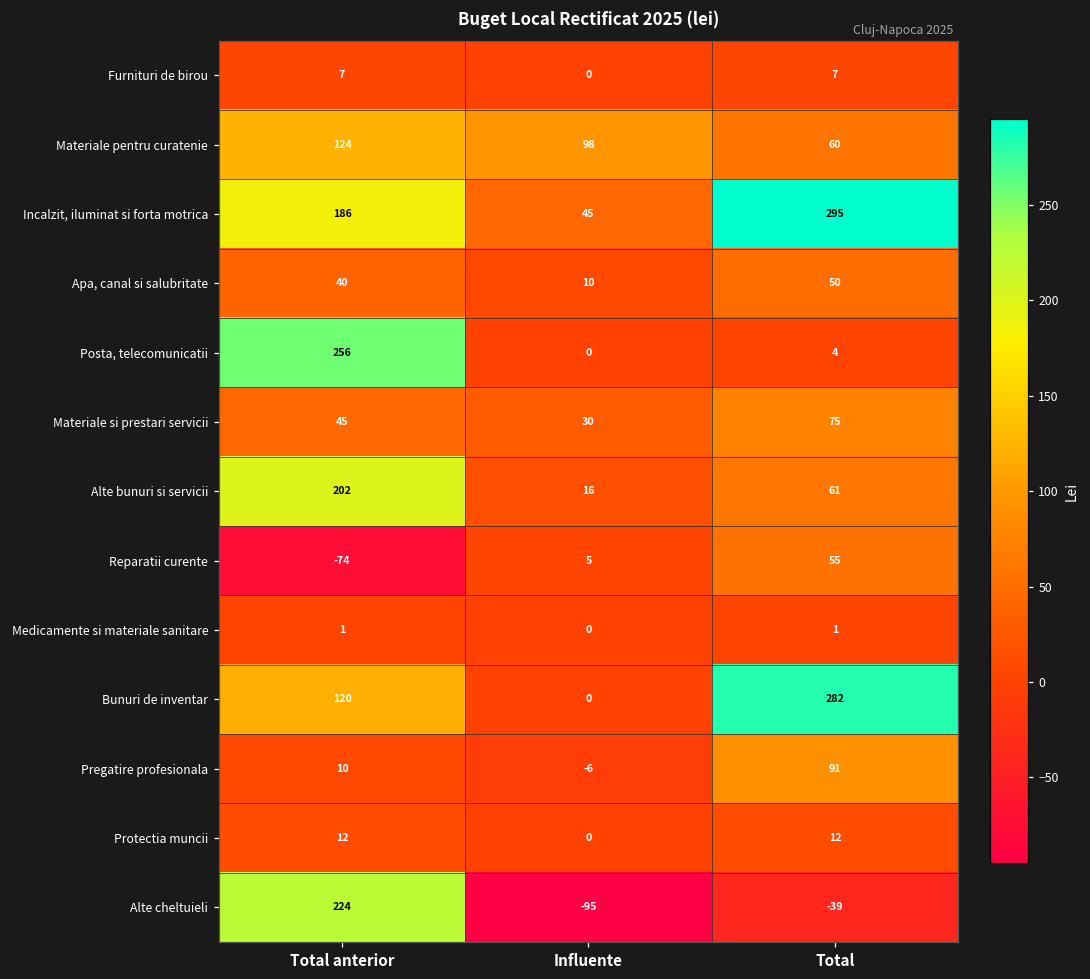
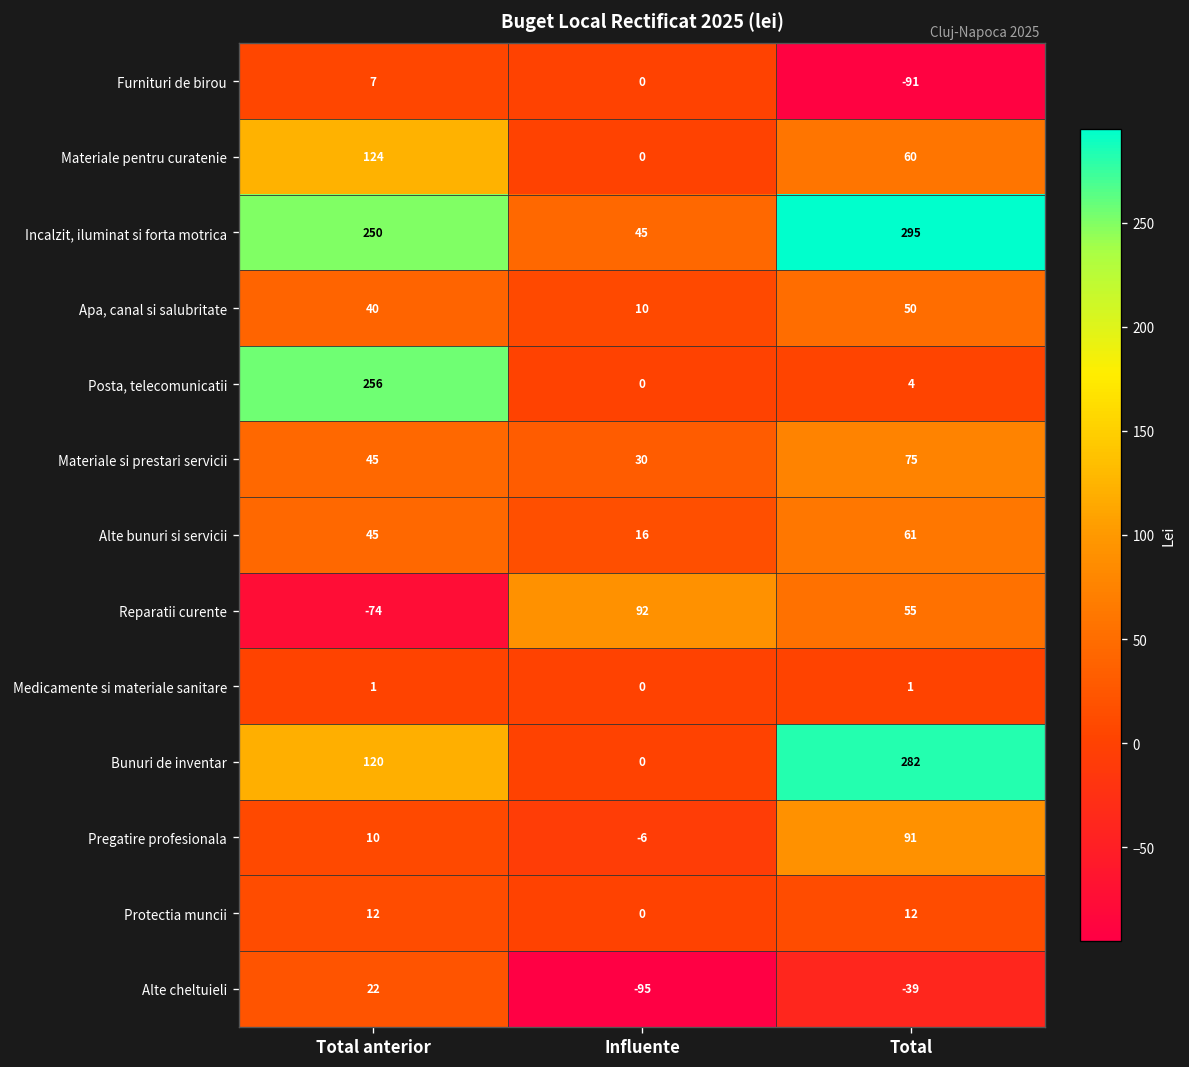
  {
    "Furnituri de birou": {
      "Total anterior": 7,
      "Influente": 0,
-     "Total": 7
+     "Total": -91
    },
    "Materiale pentru curatenie": {
      "Total anterior": 124,
-     "Influente": 98,
+     "Influente": 0,
      "Total": 60
    },
    "Incalzit, iluminat si forta motrica": {
-     "Total anterior": 186,
+     "Total anterior": 250,
      "Influente": 45,
      "Total": 295
    },
    "Apa, canal si salubritate": {
      "Total anterior": 40,
      "Influente": 10,
      "Total": 50
    },
    "Posta, telecomunicatii": {
      "Total anterior": 256,
      "Influente": 0,
      "Total": 4
    },
    "Materiale si prestari servicii": {
      "Total anterior": 45,
      "Influente": 30,
      "Total": 75
    },
    "Alte bunuri si servicii": {
-     "Total anterior": 202,
+     "Total anterior": 45,
      "Influente": 16,
      "Total": 61
    },
    "Reparatii curente": {
      "Total anterior": -74,
-     "Influente": 5,
+     "Influente": 92,
      "Total": 55
    },
    "Medicamente si materiale sanitare": {
      "Total anterior": 1,
      "Influente": 0,
      "Total": 1
    },
    "Bunuri de inventar": {
      "Total anterior": 120,
      "Influente": 0,
      "Total": 282
    },
    "Pregatire profesionala": {
      "Total anterior": 10,
      "Influente": -6,
      "Total": 91
    },
    "Protectia muncii": {
      "Total anterior": 12,
      "Influente": 0,
      "Total": 12
    },
    "Alte cheltuieli": {
-     "Total anterior": 224,
+     "Total anterior": 22,
      "Influente": -95,
      "Total": -39
    }
  }
